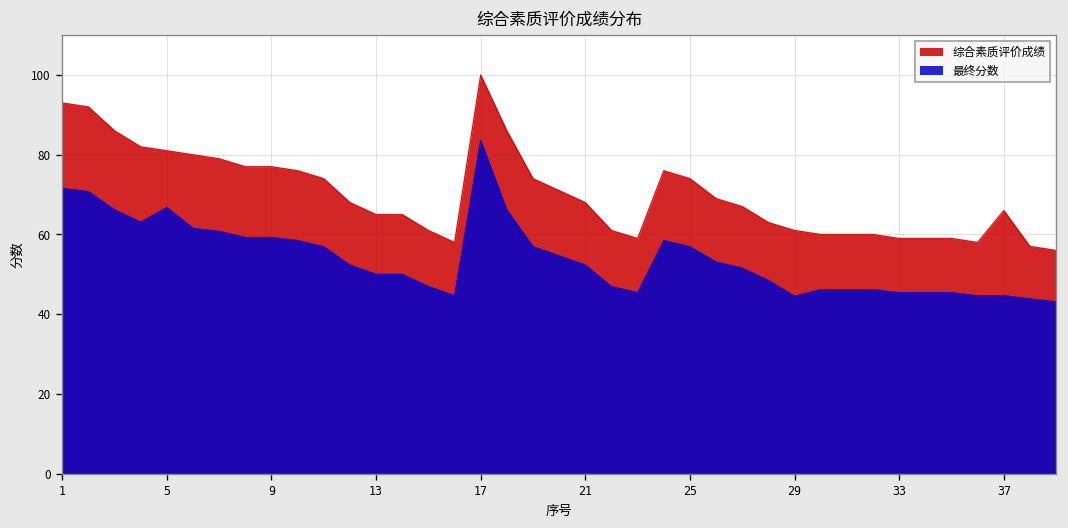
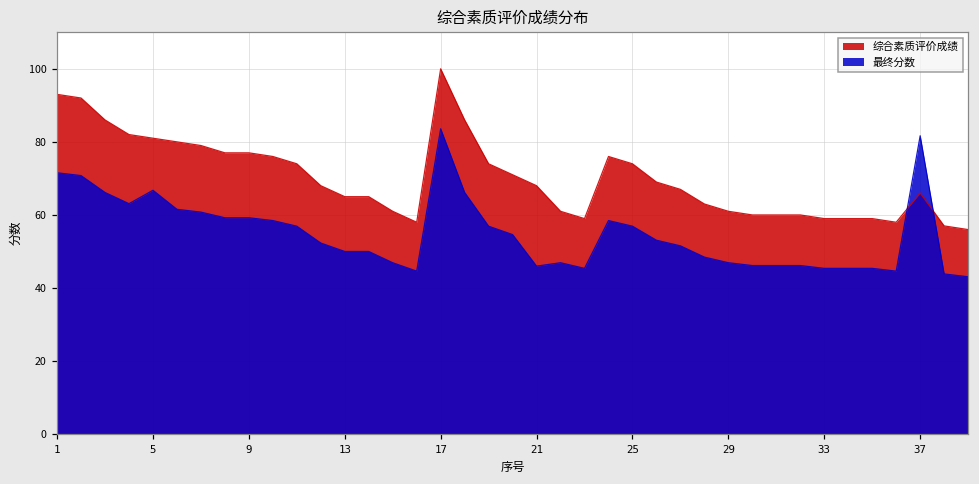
  {
    "综合素质评价成绩": {
      "1": 93,
      "5": 81,
      "9": 77,
      "13": 65,
      "17": 100,
      "21": 68,
      "25": 74,
      "29": 61,
      "33": 59,
      "37": 66
    },
    "最终分数": {
      "1": 72,
      "5": 67,
      "9": 59,
      "13": 50,
      "17": 84,
-     "21": 52,
+     "21": 46,
      "25": 57,
-     "29": 44,
+     "29": 47,
      "33": 45,
-     "37": 45
+     "37": 82
    }
  }
